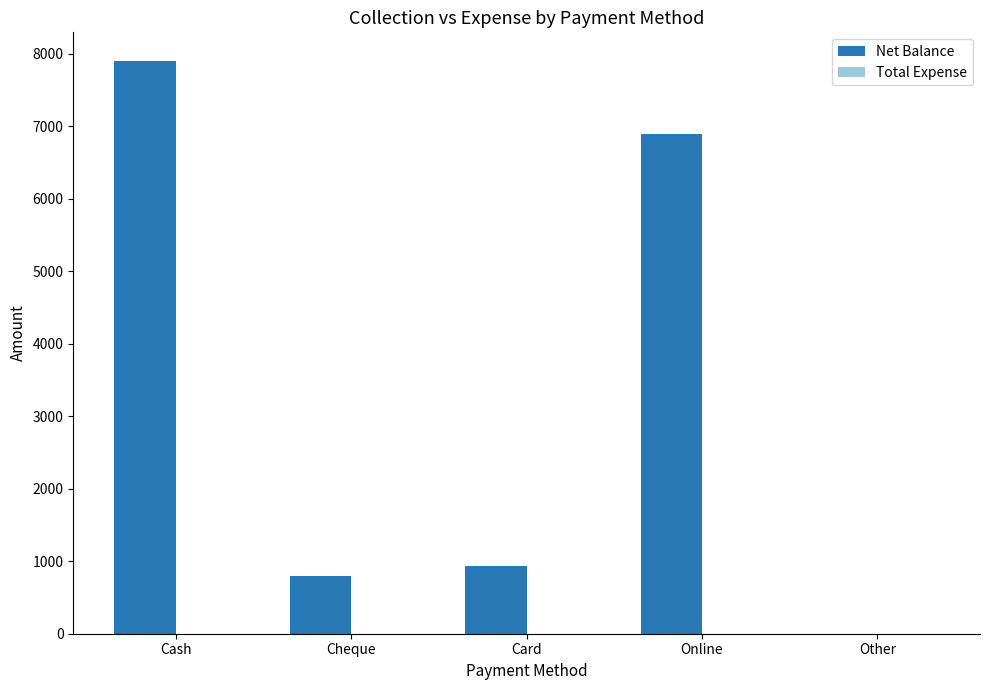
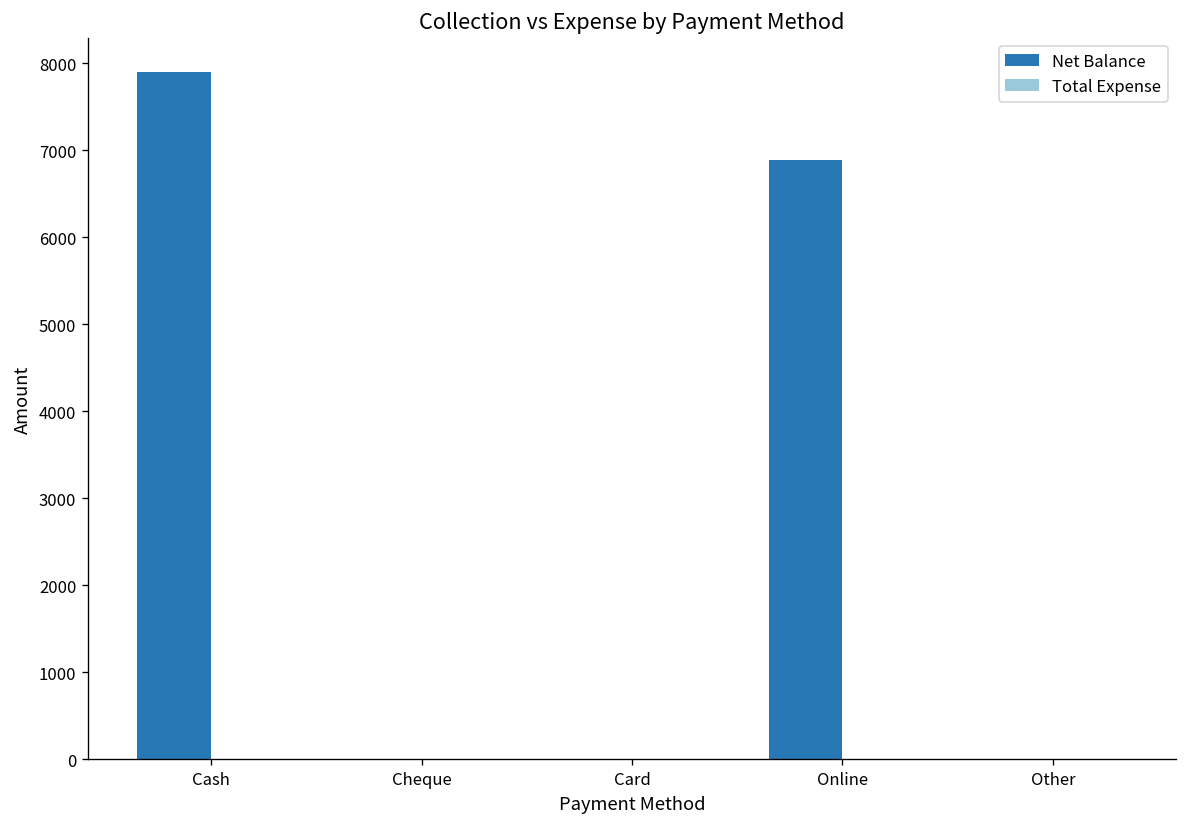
  {
    "Net Balance": {
      "Cash": 7900,
-     "Cheque": 800,
-     "Card": 900,
+     "Cheque": 0,
+     "Card": 0,
      "Online": 6900,
      "Other": 0
    },
    "Total Expense": {
      "Cash": 0,
      "Cheque": 0,
      "Card": 0,
      "Online": 0,
      "Other": 0
    }
  }
